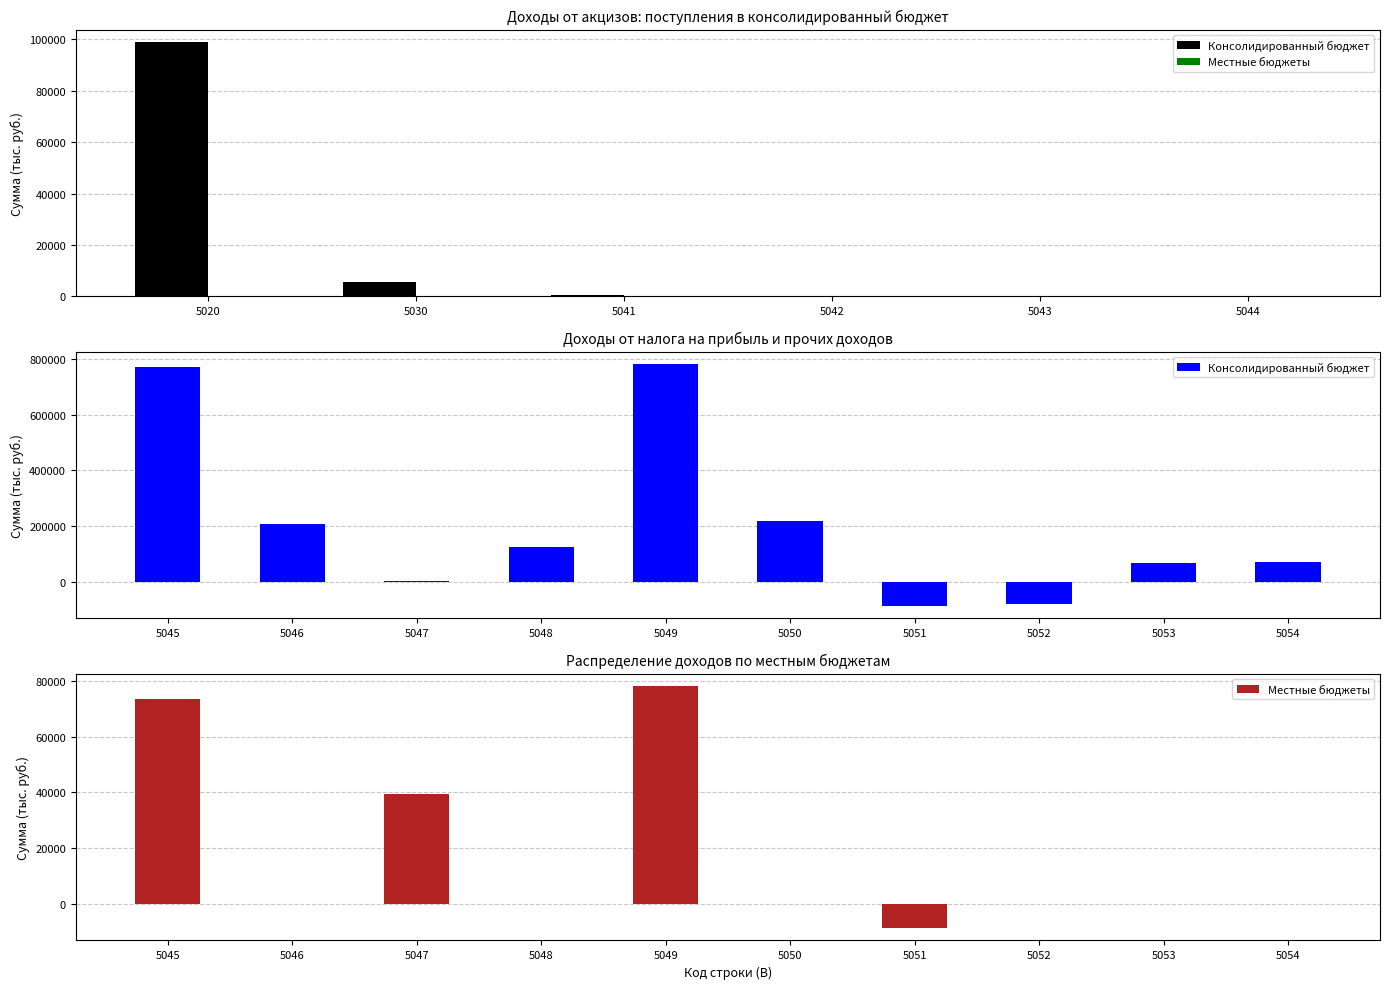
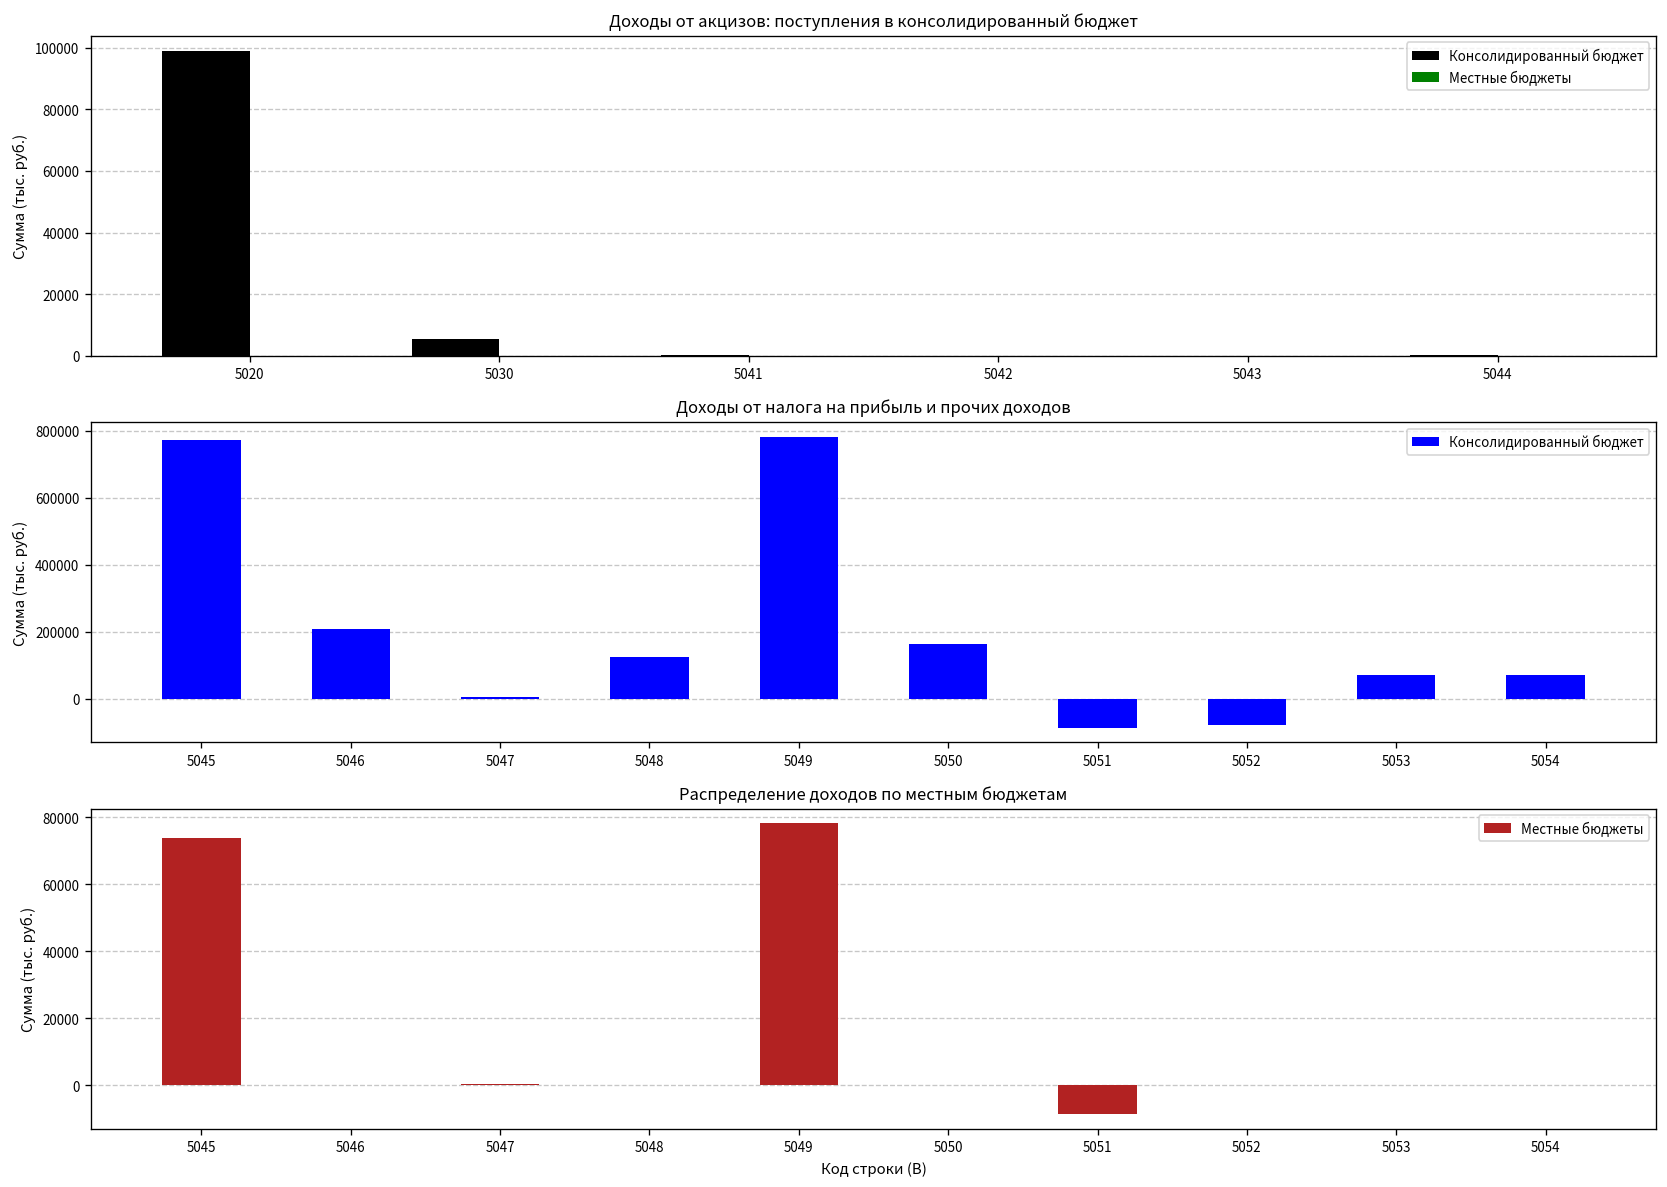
  {
    "Доходы от налога на прибыль и прочих доходов": {
      "5045": 770000,
      "5046": 210000,
      "5048": 120000,
      "5049": 780000,
-     "5050": 220000,
+     "5050": 160000,
      "5051": -90000,
      "5052": -80000,
      "5053": 70000,
      "5054": 70000
    },
    "Распределение доходов по местным бюджетам": {
      "5045": 74000,
      "5046": 0,
-     "5047": 39000,
+     "5047": 0,
      "5048": 0,
      "5049": 78000,
      "5050": 0,
      "5051": -9000,
      "5052": 0,
      "5053": 0,
      "5054": 0
    }
  }
